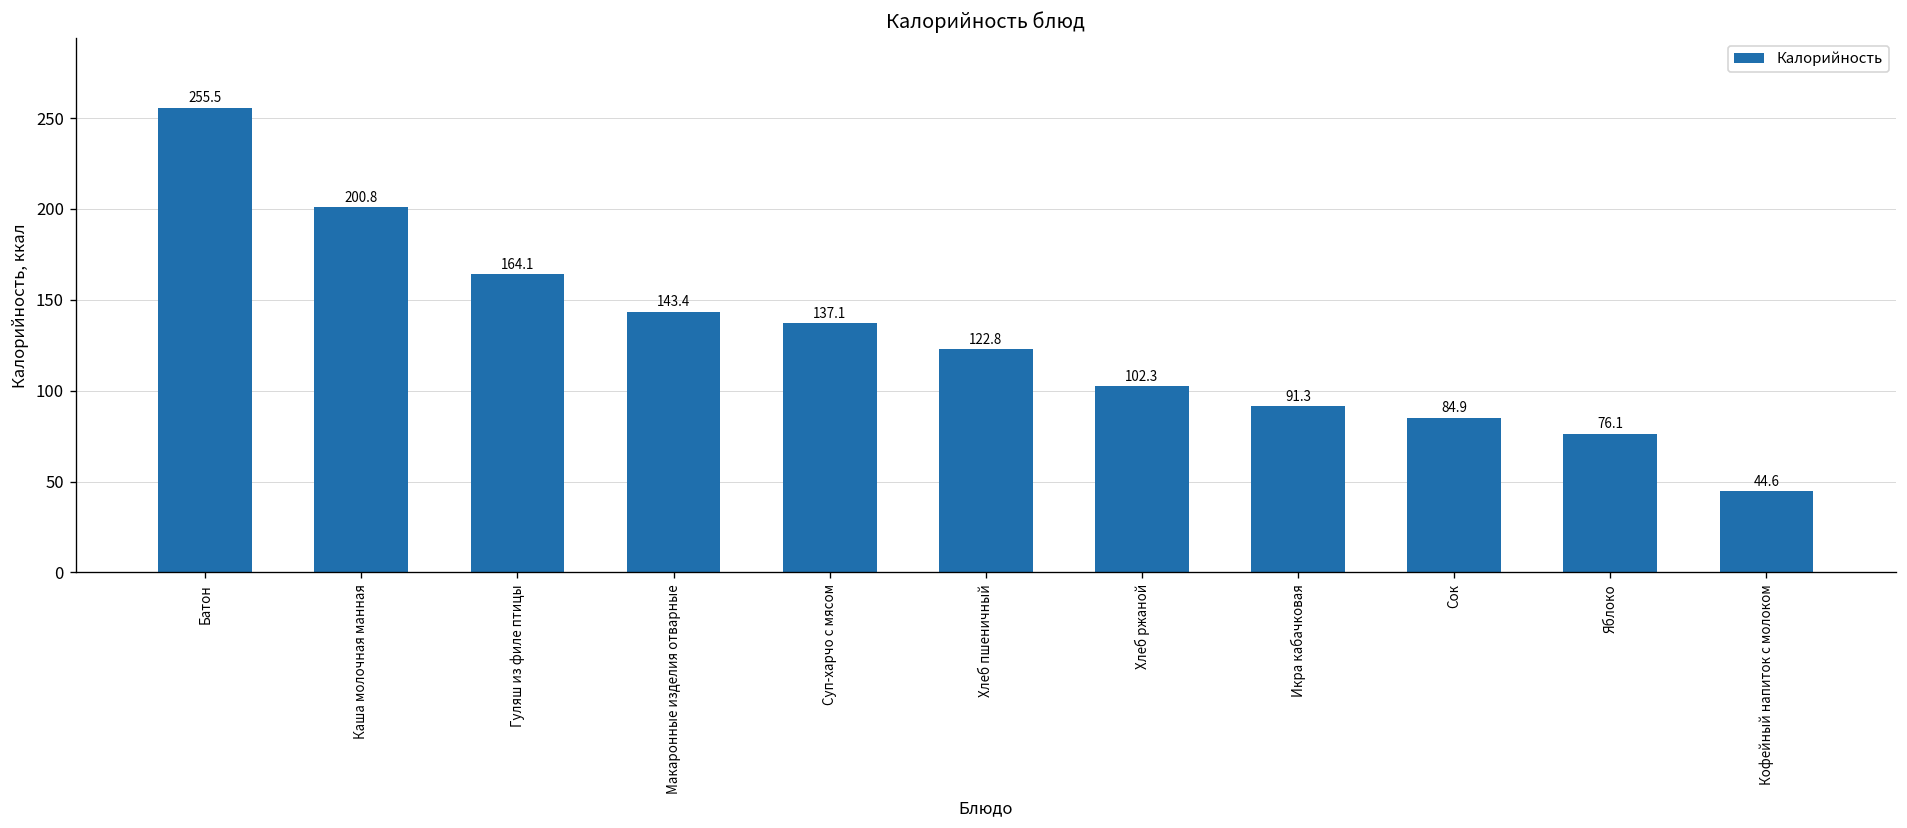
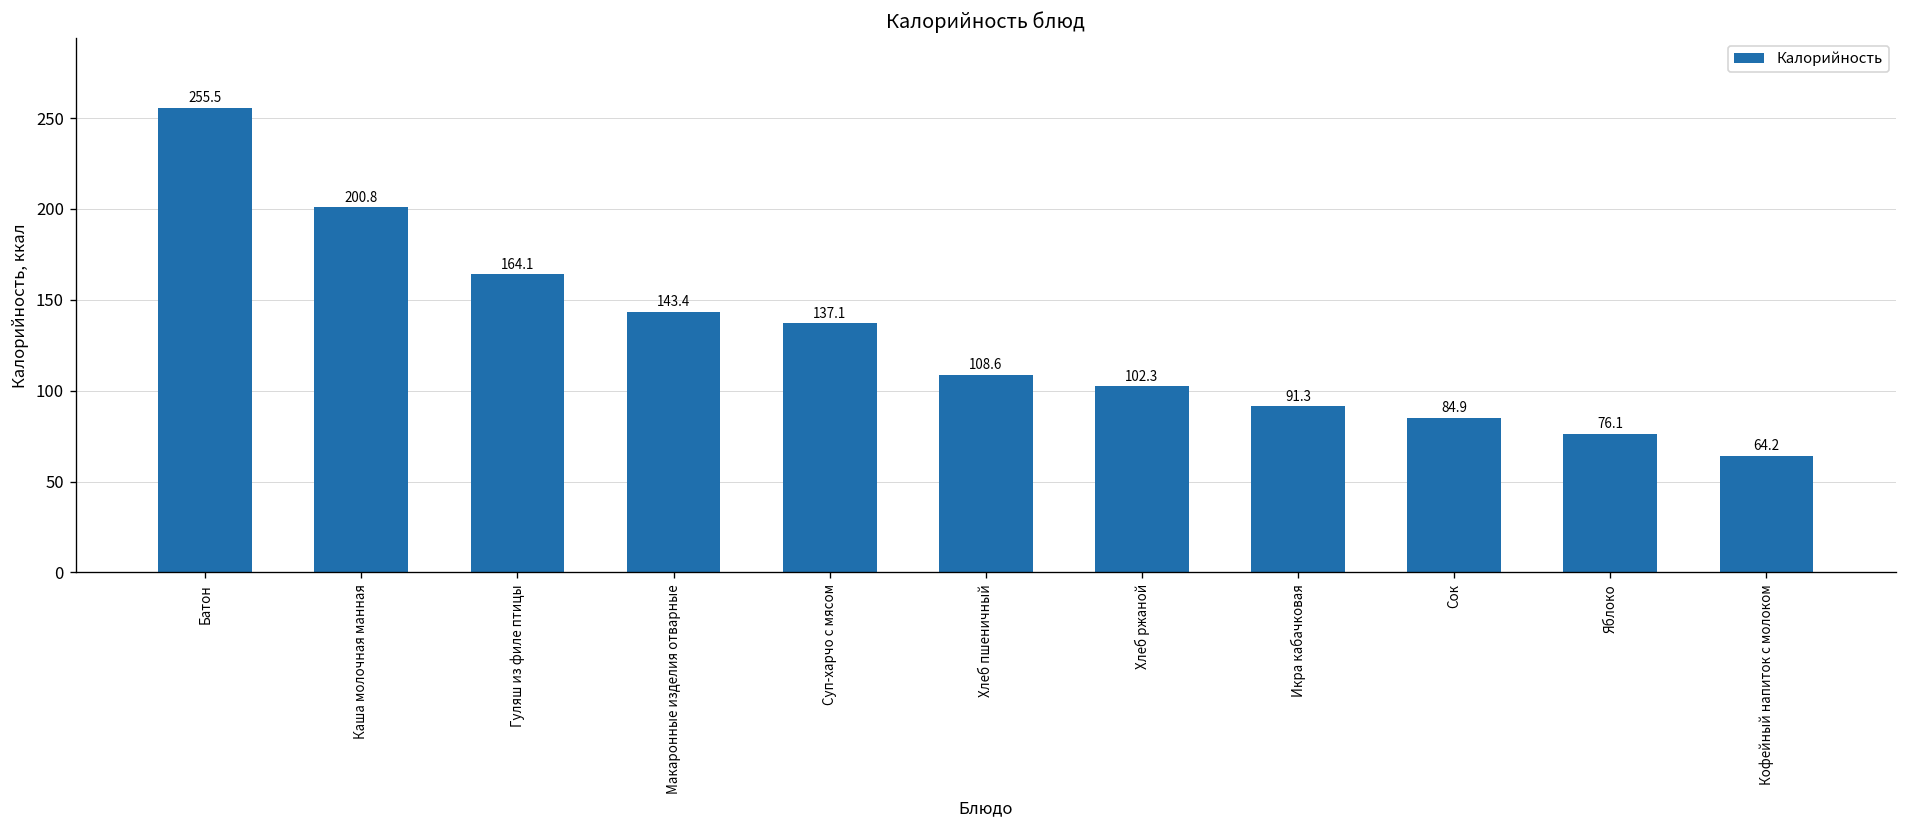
  {
    "Батон": 255.5,
    "Каша молочная манная": 200.8,
    "Гуляш из филе птицы": 164.1,
    "Макаронные изделия отварные": 143.4,
    "Суп-харчо с мясом": 137.1,
-   "Хлеб пшеничный": 122.8,
+   "Хлеб пшеничный": 108.6,
    "Хлеб ржаной": 102.3,
    "Икра кабачковая": 91.3,
    "Сок": 84.9,
    "Яблоко": 76.1,
-   "Кофейный напиток с молоком": 44.6
+   "Кофейный напиток с молоком": 64.2
  }
